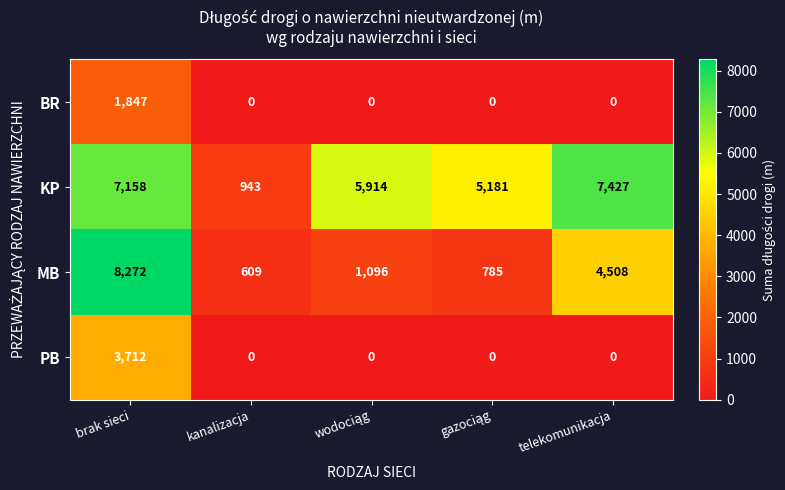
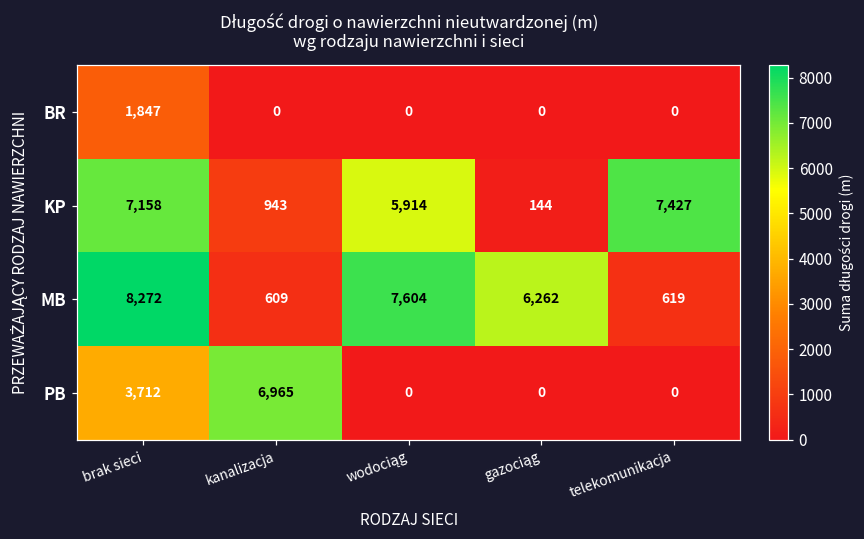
  {
    "BR": {
      "brak sieci": "1,847",
      "kanalizacja": "0",
      "wodociąg": "0",
      "gazociąg": "0",
      "telekomunikacja": "0"
    },
    "KP": {
      "brak sieci": "7,158",
      "kanalizacja": "943",
      "wodociąg": "5,914",
-     "gazociąg": "5,181",
+     "gazociąg": "144",
      "telekomunikacja": "7,427"
    },
    "MB": {
      "brak sieci": "8,272",
      "kanalizacja": "609",
-     "wodociąg": "1,096",
-     "gazociąg": "785",
-     "telekomunikacja": "4,508"
+     "wodociąg": "7,604",
+     "gazociąg": "6,262",
+     "telekomunikacja": "619"
    },
    "PB": {
      "brak sieci": "3,712",
-     "kanalizacja": "0",
+     "kanalizacja": "6,965",
      "wodociąg": "0",
      "gazociąg": "0",
      "telekomunikacja": "0"
    }
  }
